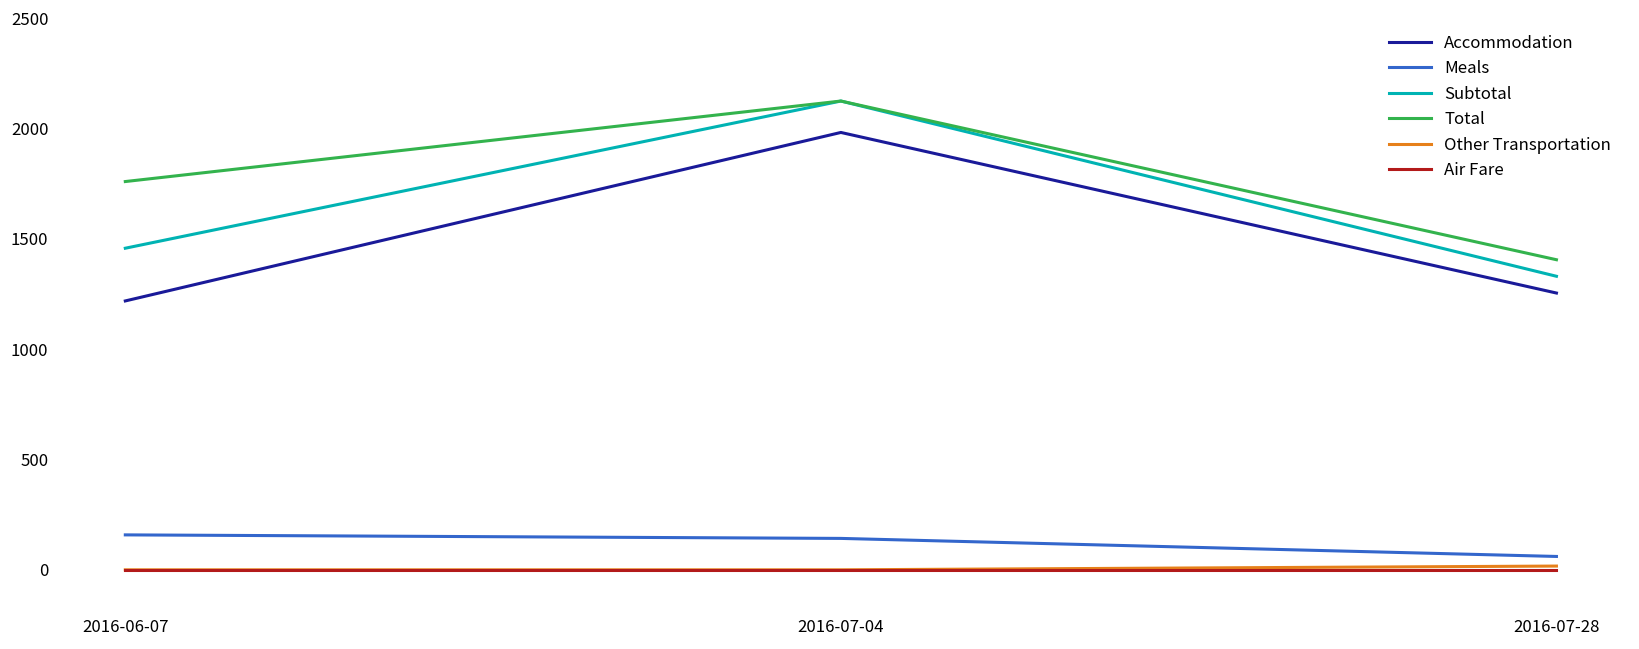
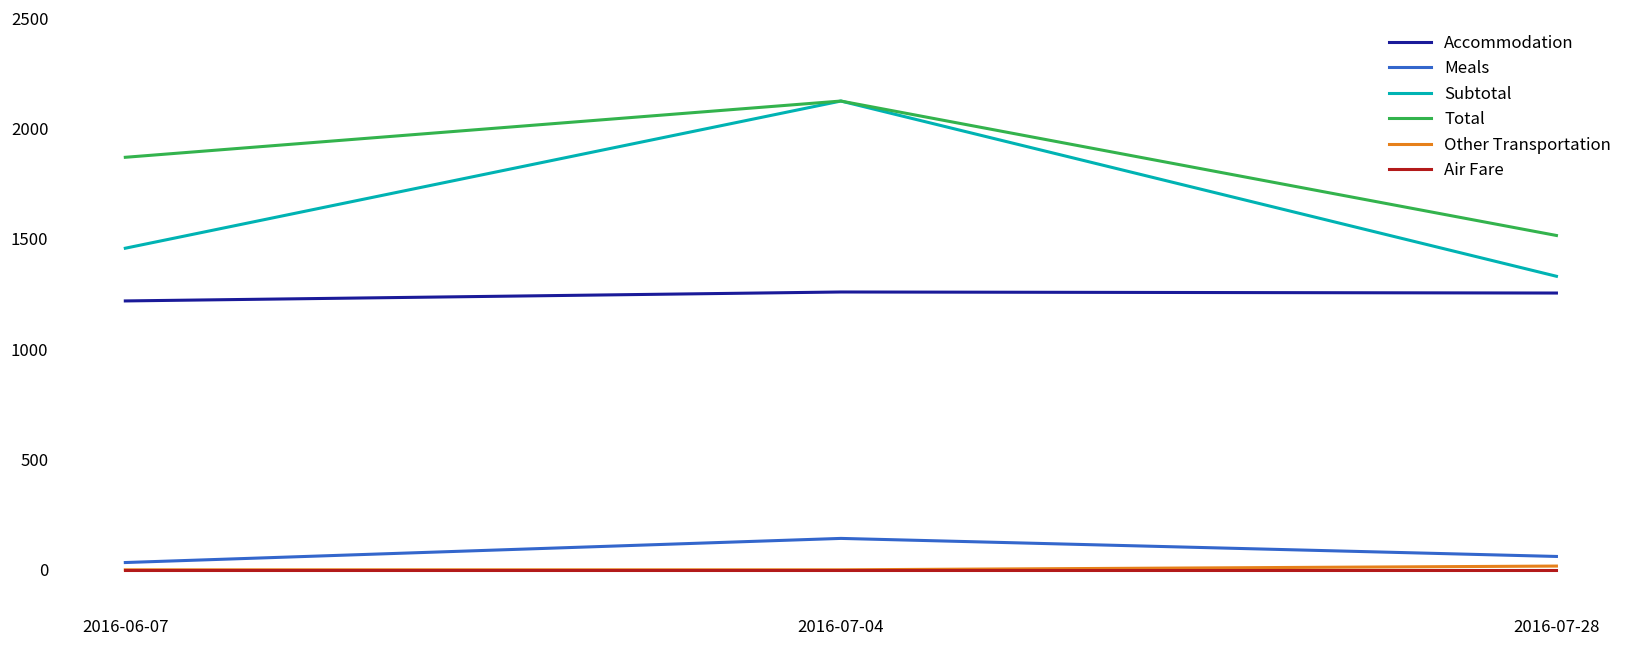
  {
    "Accommodation": {
      "2016-06-07": 1220,
-     "2016-07-04": 1980,
+     "2016-07-04": 1260,
      "2016-07-28": 1250
    },
    "Meals": {
-     "2016-06-07": 160,
+     "2016-06-07": 30,
      "2016-07-04": 140,
      "2016-07-28": 60
    },
    "Subtotal": {
      "2016-06-07": 1460,
      "2016-07-28": 1330
    },
    "Total": {
-     "2016-06-07": 1760,
-     "2016-07-28": 1410
+     "2016-06-07": 1870,
+     "2016-07-28": 1520
    },
    "Other Transportation": {
      "2016-07-28": 20
    },
    "Air Fare": {
      "2016-07-28": 0
    }
  }
